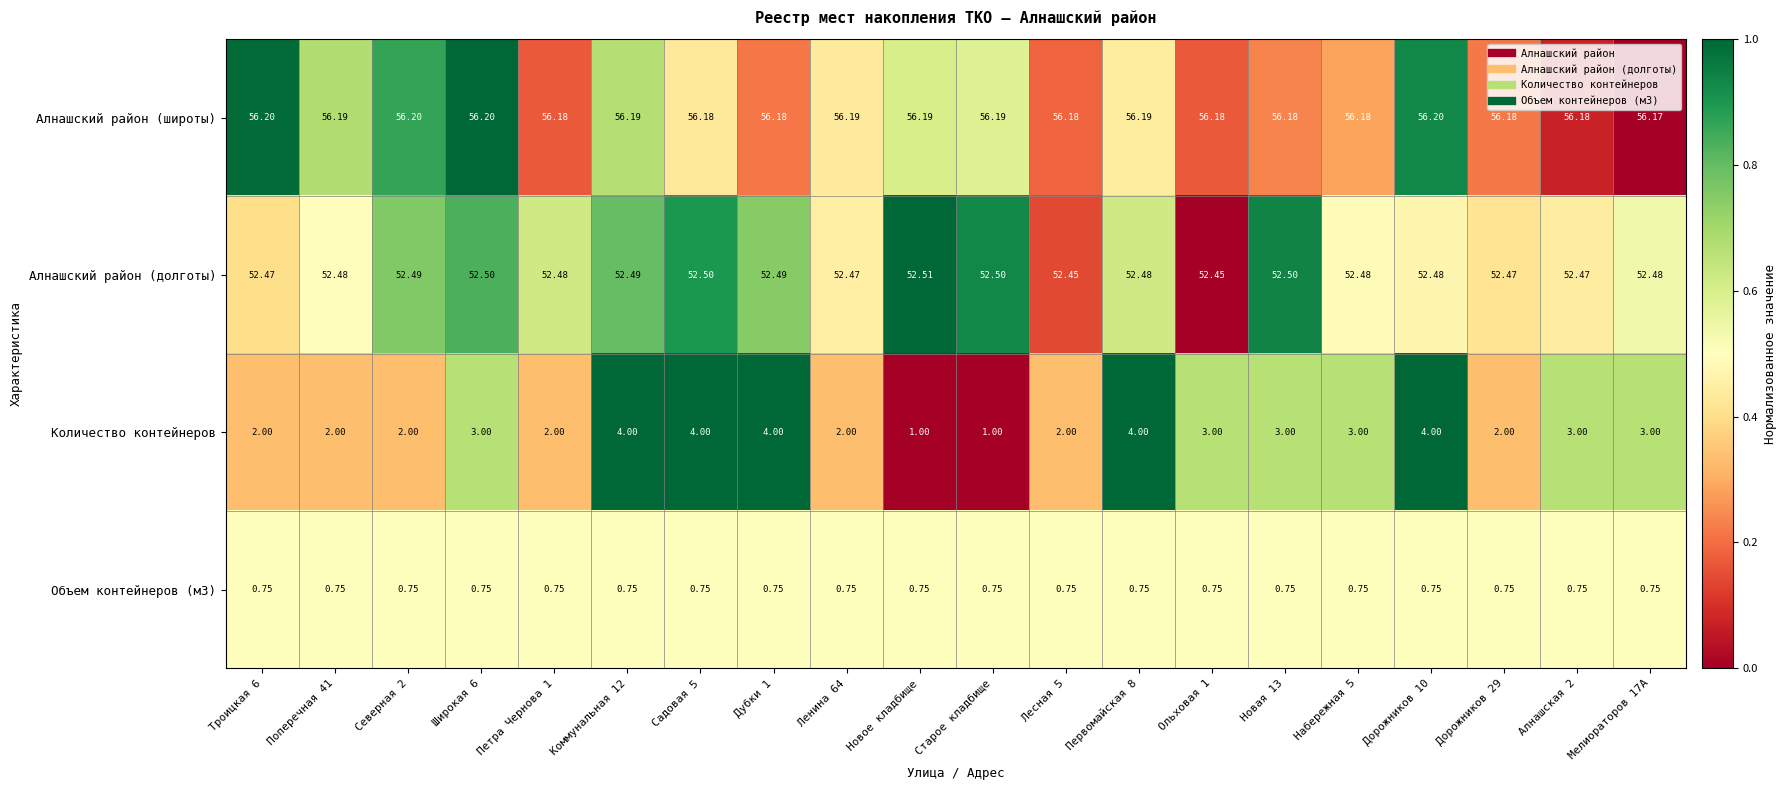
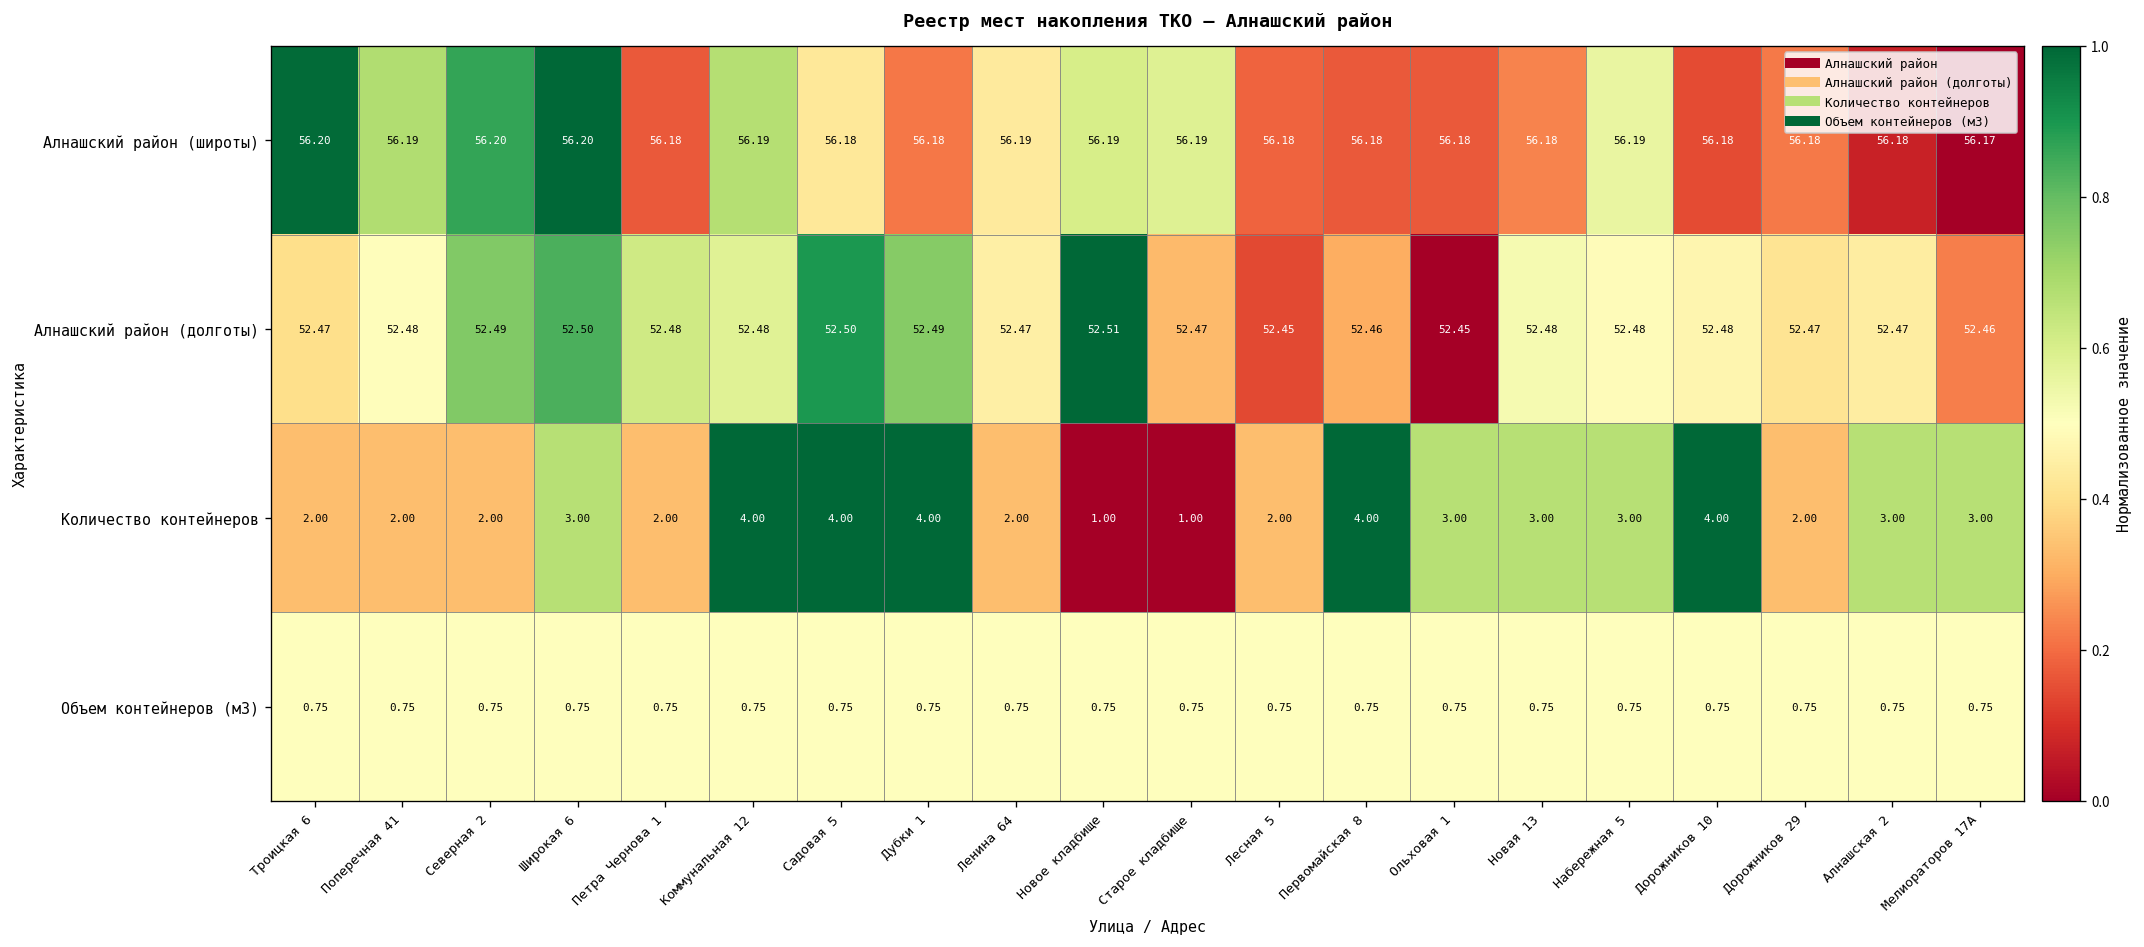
  {
    "Алнашский район (широты)": {
      "Троицкая 6": 56.20,
      "Поперечная 41": 56.19,
      "Северная 2": 56.20,
      "Широкая 6": 56.20,
      "Петра Чернова 1": 56.18,
      "Коммунальная 12": 56.19,
      "Садовая 5": 56.18,
      "Дубки 1": 56.18,
      "Ленина 64": 56.19,
      "Новое кладбище": 56.19,
      "Старое кладбище": 56.19,
      "Лесная 5": 56.18,
-     "Первомайская 8": 56.19,
+     "Первомайская 8": 56.18,
      "Ольховая 1": 56.18,
      "Новая 13": 56.18,
-     "Набережная 5": 56.18,
-     "Дорожников 10": 56.20,
+     "Набережная 5": 56.19,
+     "Дорожников 10": 56.18,
      "Дорожников 29": 56.18,
      "Алнашская 2": 56.18,
      "Мелиораторов 17А": 56.17
    },
    "Алнашский район (долготы)": {
      "Троицкая 6": 52.47,
      "Поперечная 41": 52.48,
      "Северная 2": 52.49,
      "Широкая 6": 52.50,
      "Петра Чернова 1": 52.48,
-     "Коммунальная 12": 52.49,
+     "Коммунальная 12": 52.48,
      "Садовая 5": 52.50,
      "Дубки 1": 52.49,
      "Ленина 64": 52.47,
      "Новое кладбище": 52.51,
-     "Старое кладбище": 52.50,
+     "Старое кладбище": 52.47,
      "Лесная 5": 52.45,
-     "Первомайская 8": 52.48,
+     "Первомайская 8": 52.46,
      "Ольховая 1": 52.45,
-     "Новая 13": 52.50,
+     "Новая 13": 52.48,
      "Набережная 5": 52.48,
      "Дорожников 10": 52.48,
      "Дорожников 29": 52.47,
      "Алнашская 2": 52.47,
-     "Мелиораторов 17А": 52.48
+     "Мелиораторов 17А": 52.46
    },
    "Количество контейнеров": {
      "Троицкая 6": 2.00,
      "Поперечная 41": 2.00,
      "Северная 2": 2.00,
      "Широкая 6": 3.00,
      "Петра Чернова 1": 2.00,
      "Коммунальная 12": 4.00,
      "Садовая 5": 4.00,
      "Дубки 1": 4.00,
      "Ленина 64": 2.00,
      "Новое кладбище": 1.00,
      "Старое кладбище": 1.00,
      "Лесная 5": 2.00,
      "Первомайская 8": 4.00,
      "Ольховая 1": 3.00,
      "Новая 13": 3.00,
      "Набережная 5": 3.00,
      "Дорожников 10": 4.00,
      "Дорожников 29": 2.00,
      "Алнашская 2": 3.00,
      "Мелиораторов 17А": 3.00
    },
    "Объем контейнеров (м3)": {
      "Троицкая 6": 0.75,
      "Поперечная 41": 0.75,
      "Северная 2": 0.75,
      "Широкая 6": 0.75,
      "Петра Чернова 1": 0.75,
      "Коммунальная 12": 0.75,
      "Садовая 5": 0.75,
      "Дубки 1": 0.75,
      "Ленина 64": 0.75,
      "Новое кладбище": 0.75,
      "Старое кладбище": 0.75,
      "Лесная 5": 0.75,
      "Первомайская 8": 0.75,
      "Ольховая 1": 0.75,
      "Новая 13": 0.75,
      "Набережная 5": 0.75,
      "Дорожников 10": 0.75,
      "Дорожников 29": 0.75,
      "Алнашская 2": 0.75,
      "Мелиораторов 17А": 0.75
    }
  }
